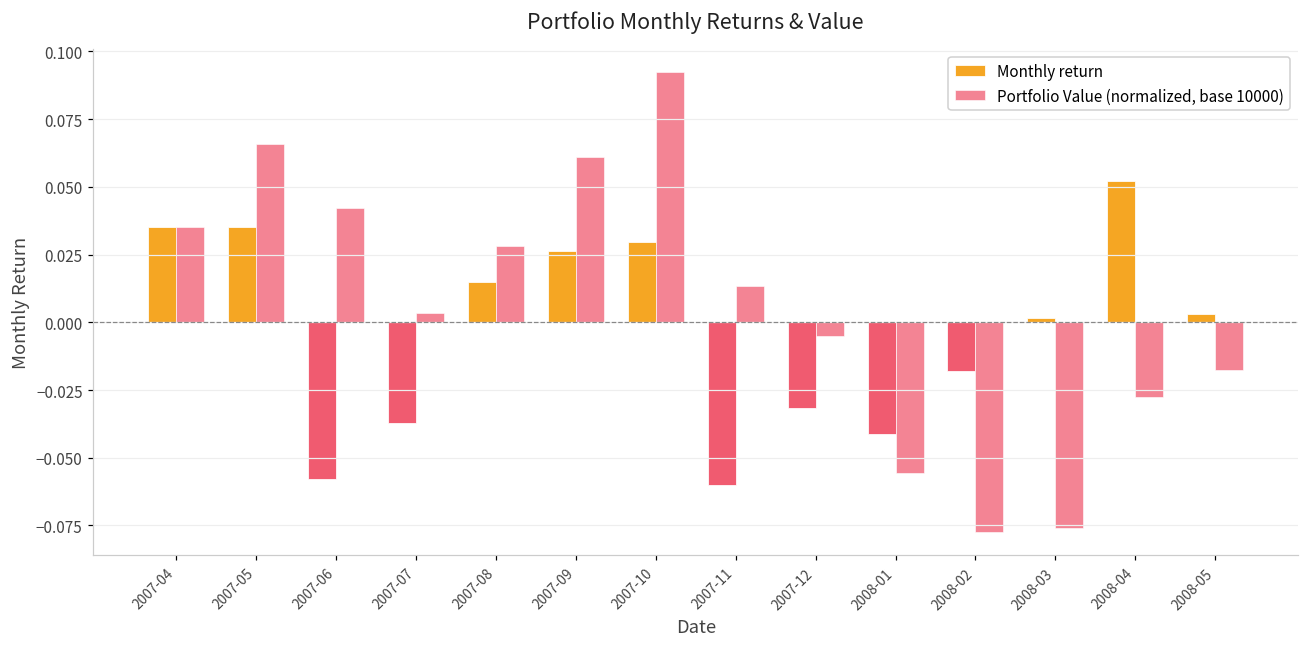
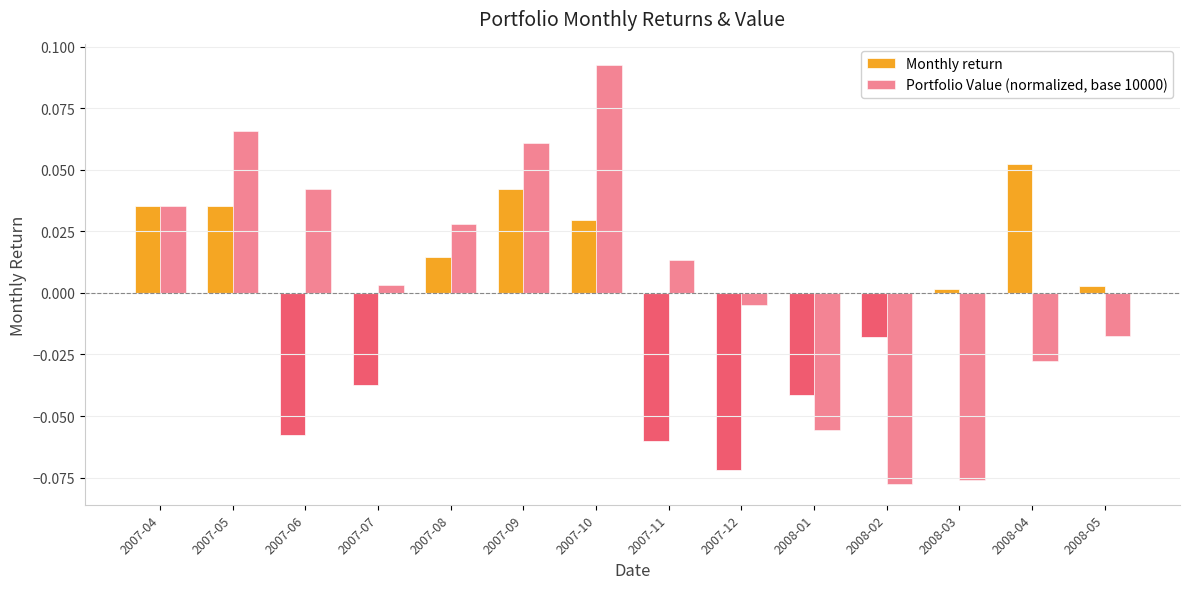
  {
    "Monthly return": {
      "2007-04": 0.035,
      "2007-05": 0.035,
      "2007-06": -0.058,
      "2007-07": -0.037,
      "2007-08": 0.015,
-     "2007-09": 0.026,
+     "2007-09": 0.042,
      "2007-10": 0.030,
      "2007-11": -0.060,
-     "2007-12": -0.032,
+     "2007-12": -0.072,
      "2008-01": -0.041,
      "2008-02": -0.018,
      "2008-03": 0.002,
      "2008-04": 0.052,
      "2008-05": 0.003
    },
    "Portfolio Value (normalized, base 10000)": {
      "2007-04": 0.035,
      "2007-05": 0.066,
      "2007-06": 0.042,
      "2007-07": 0.003,
      "2007-08": 0.028,
      "2007-09": 0.061,
      "2007-10": 0.092,
      "2007-11": 0.014,
      "2007-12": -0.005,
      "2008-01": -0.056,
      "2008-02": -0.078,
      "2008-03": -0.076,
      "2008-04": -0.028,
      "2008-05": -0.018
    }
  }
